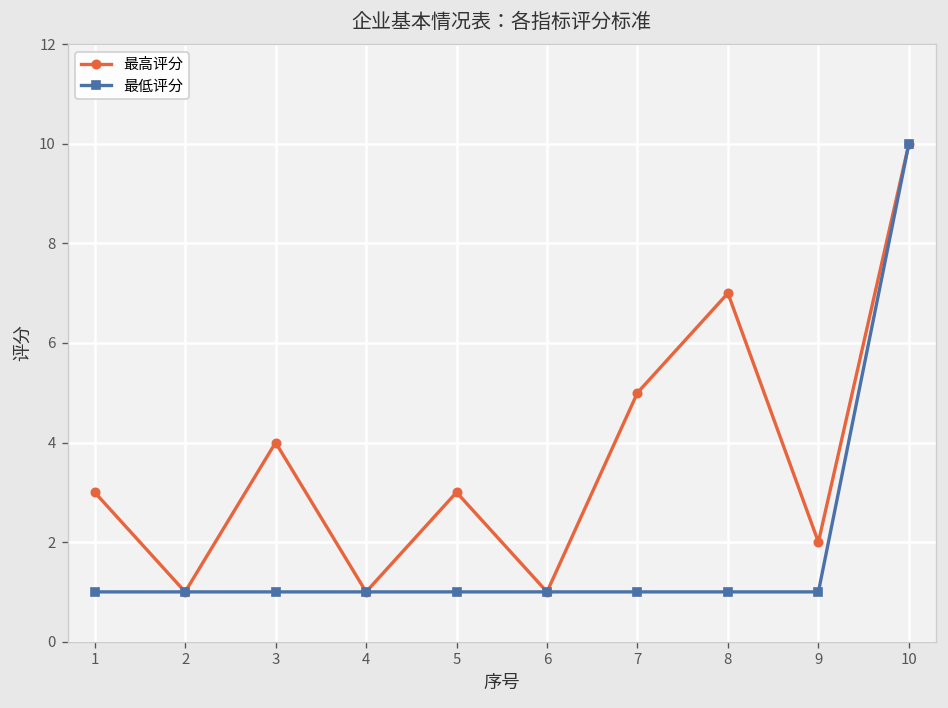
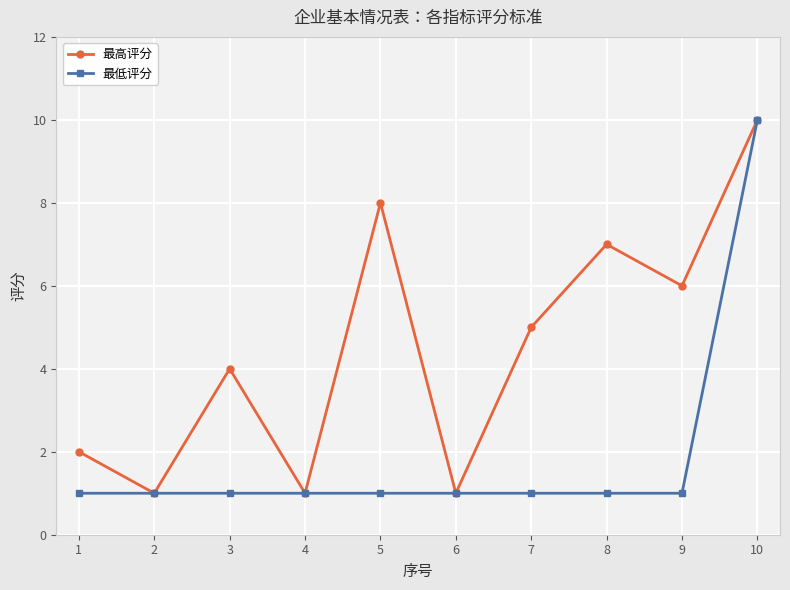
  {
    "最高评分": {
-     "1": 3,
+     "1": 2,
      "3": 4,
-     "5": 3,
+     "5": 8,
      "7": 5,
      "8": 7,
-     "9": 2
+     "9": 6
    },
    "最低评分": {
      "1": 1,
      "3": 1,
      "5": 1,
      "7": 1,
      "8": 1,
      "9": 1
    }
  }
